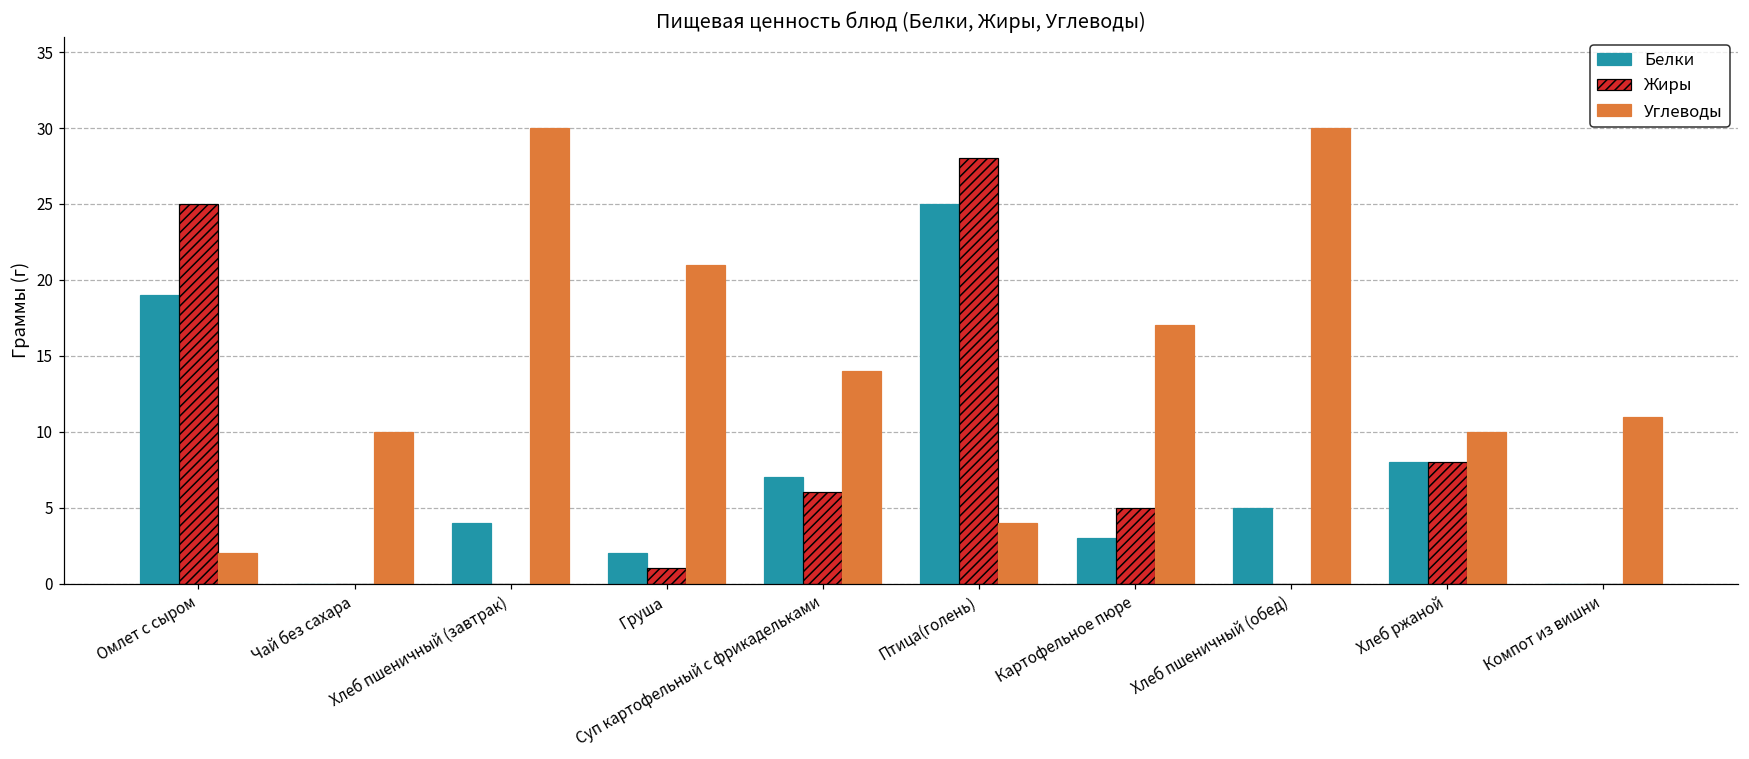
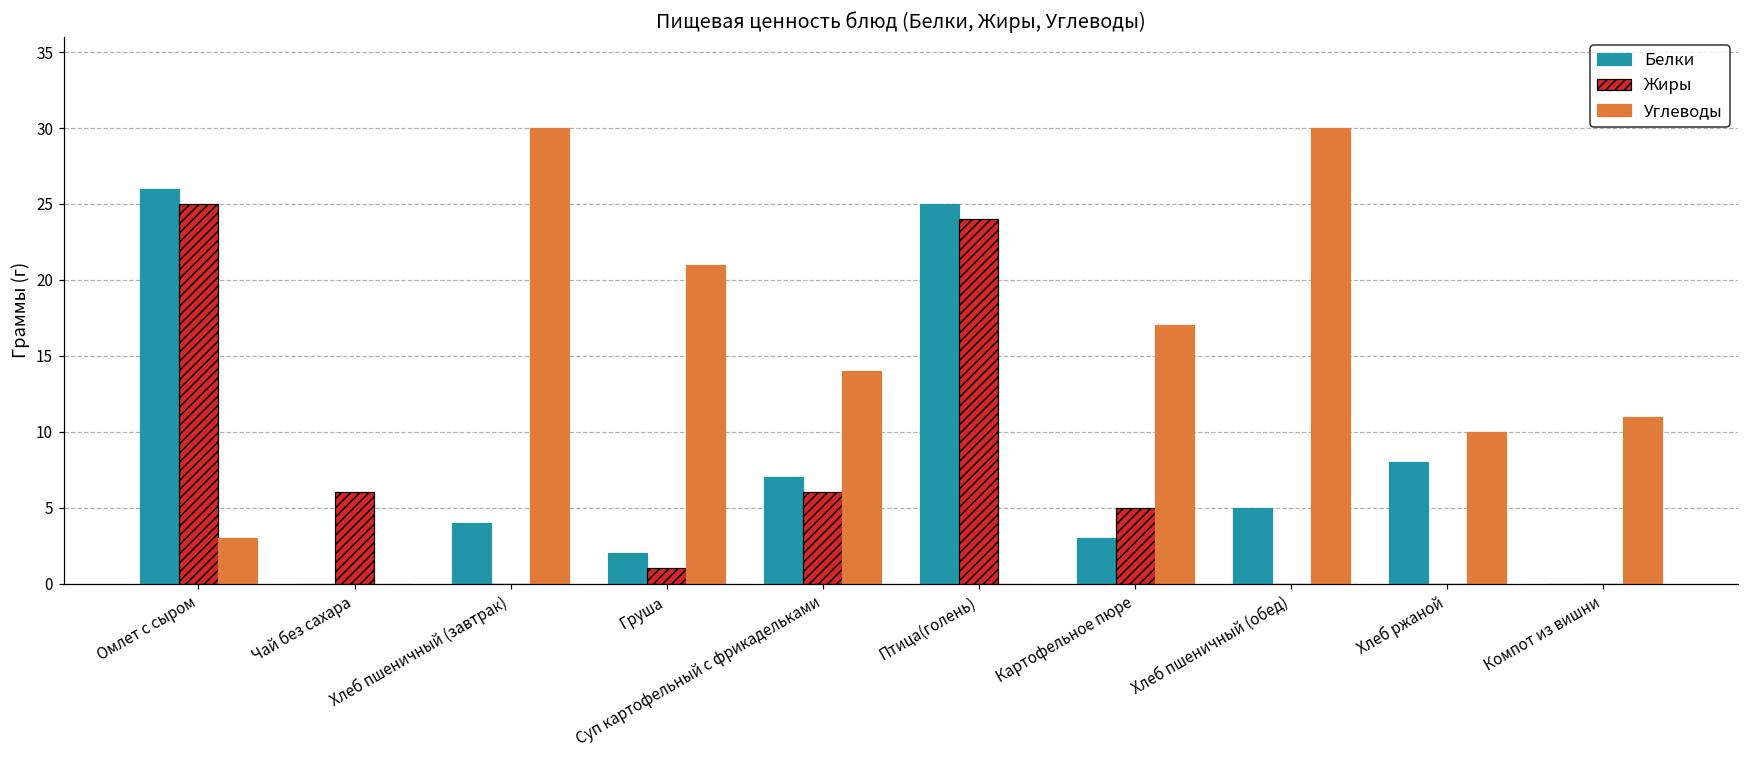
  {
    "Белки": {
-     "Омлет с сыром": 19,
+     "Омлет с сыром": 26,
      "Чай без сахара": 0,
      "Хлеб пшеничный (завтрак)": 4,
      "Груша": 2,
      "Суп картофельный с фрикадельками": 7,
      "Птица(голень)": 25,
      "Картофельное пюре": 3,
      "Хлеб пшеничный (обед)": 5,
      "Хлеб ржаной": 8,
      "Компот из вишни": 0
    },
    "Жиры": {
      "Омлет с сыром": 25,
-     "Чай без сахара": 0,
+     "Чай без сахара": 6,
      "Хлеб пшеничный (завтрак)": 0,
      "Груша": 1,
      "Суп картофельный с фрикадельками": 6,
-     "Птица(голень)": 28,
+     "Птица(голень)": 24,
      "Картофельное пюре": 5,
      "Хлеб пшеничный (обед)": 0,
-     "Хлеб ржаной": 8,
+     "Хлеб ржаной": 0,
      "Компот из вишни": 0
    },
    "Углеводы": {
-     "Омлет с сыром": 2,
-     "Чай без сахара": 10,
+     "Омлет с сыром": 3,
+     "Чай без сахара": 0,
      "Хлеб пшеничный (завтрак)": 30,
      "Груша": 21,
      "Суп картофельный с фрикадельками": 14,
-     "Птица(голень)": 4,
+     "Птица(голень)": 0,
      "Картофельное пюре": 17,
      "Хлеб пшеничный (обед)": 30,
      "Хлеб ржаной": 10,
      "Компот из вишни": 11
    }
  }
